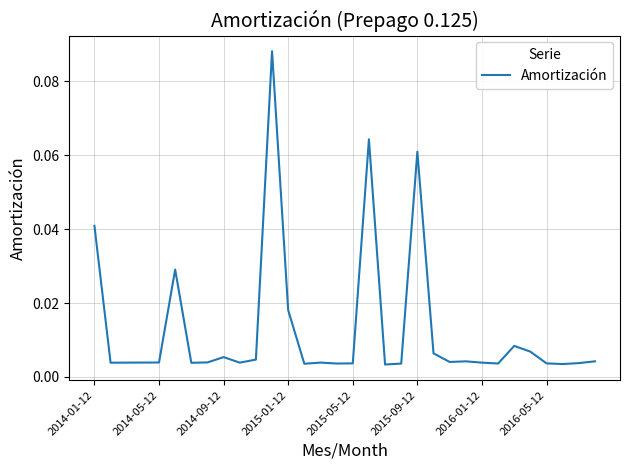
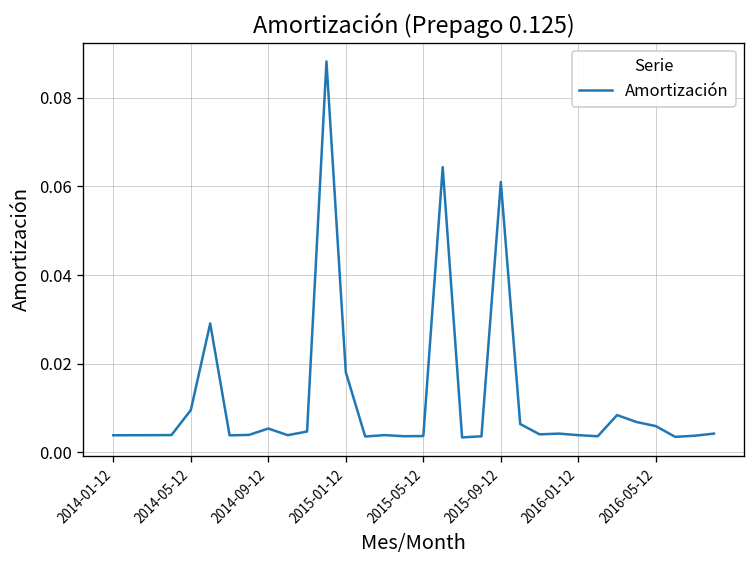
  {
-   "2014-01-12": 0.041,
-   "2014-05-12": 0.004,
+   "2014-01-12": 0.004,
+   "2014-05-12": 0.010,
    "2014-09-12": 0.005,
    "2015-01-12": 0.018,
    "2015-05-12": 0.004,
    "2015-09-12": 0.061,
    "2016-01-12": 0.004,
-   "2016-05-12": 0.004
+   "2016-05-12": 0.006
  }
